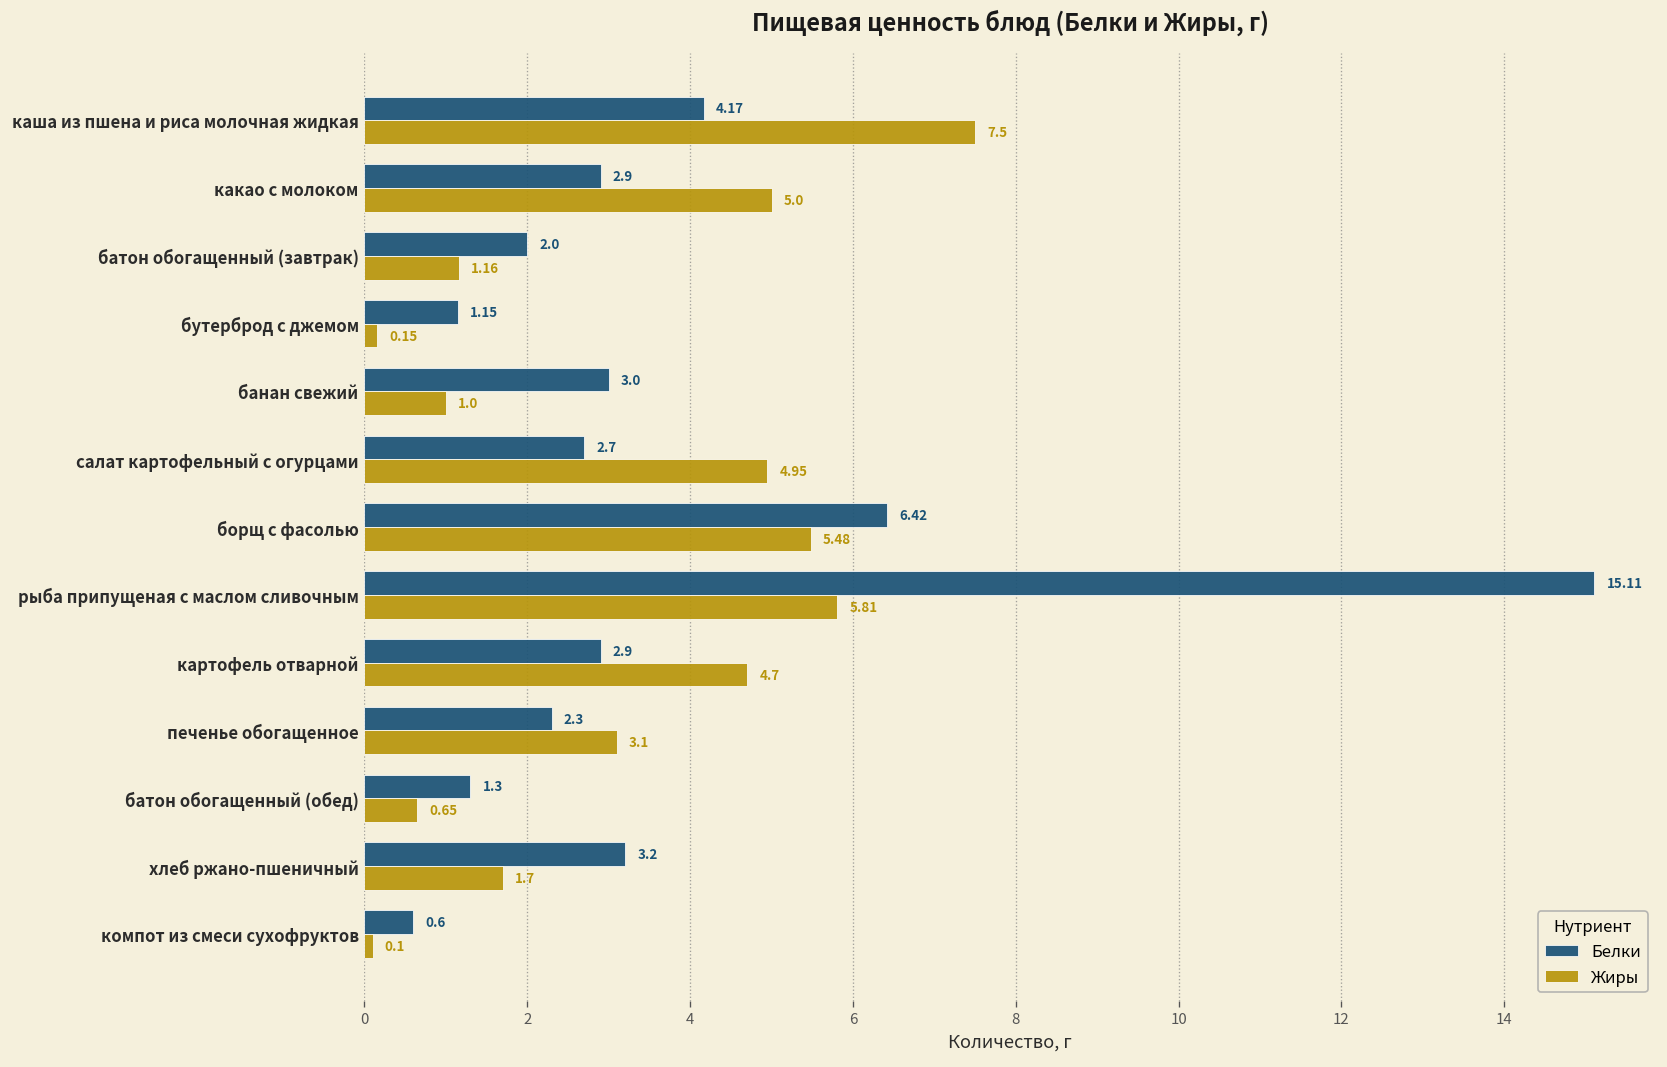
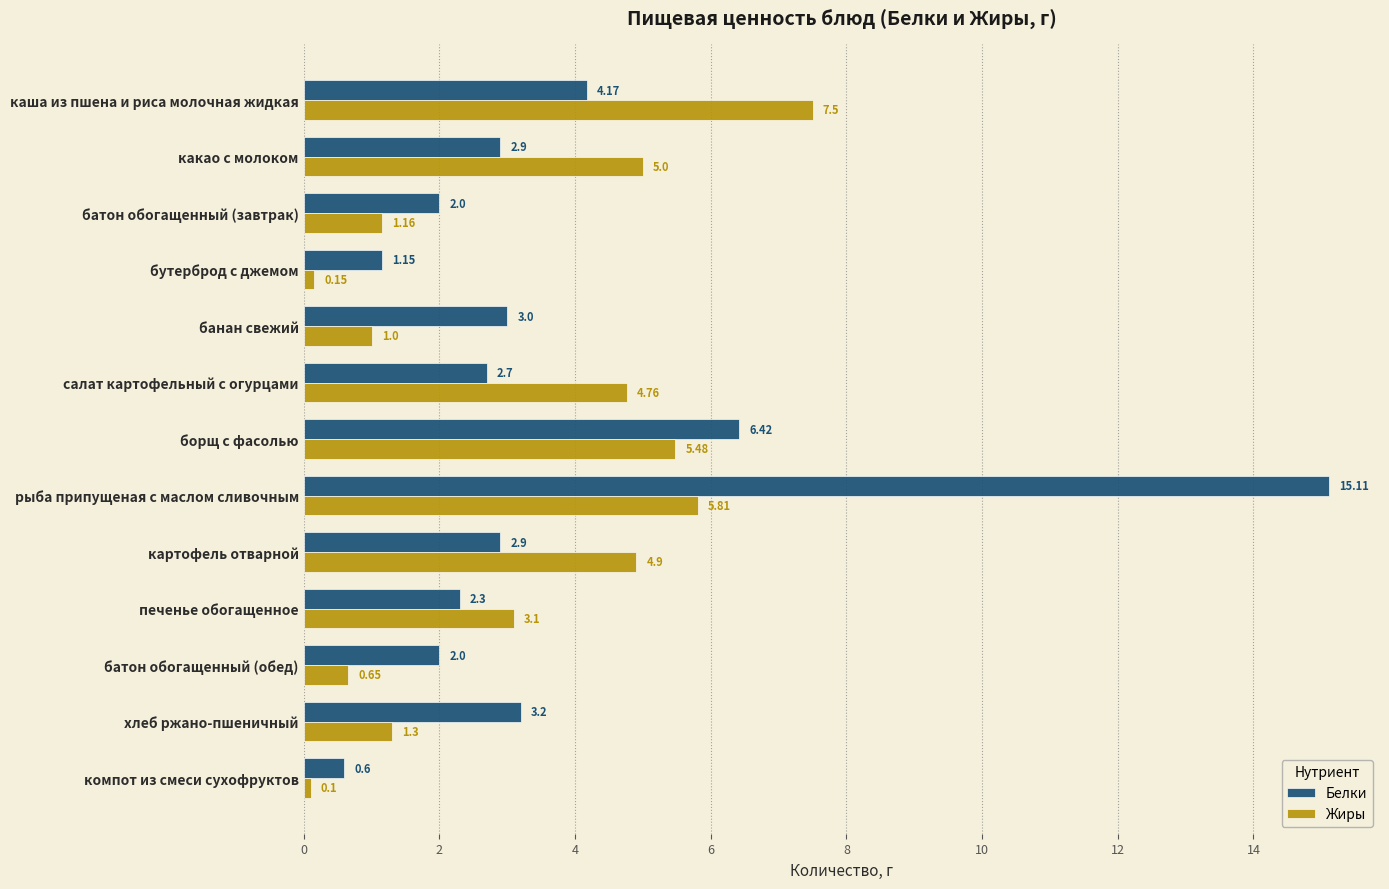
  {
    "Белки": {
      "каша из пшена и риса молочная жидкая": 4.17,
      "какао с молоком": 2.9,
      "батон обогащенный (завтрак)": 2.0,
      "бутерброд с джемом": 1.15,
      "банан свежий": 3.0,
      "салат картофельный с огурцами": 2.7,
      "борщ с фасолью": 6.42,
      "рыба припущеная с маслом сливочным": 15.11,
      "картофель отварной": 2.9,
      "печенье обогащенное": 2.3,
-     "батон обогащенный (обед)": 1.3,
+     "батон обогащенный (обед)": 2.0,
      "хлеб ржано-пшеничный": 3.2,
      "компот из смеси сухофруктов": 0.6
    },
    "Жиры": {
      "каша из пшена и риса молочная жидкая": 7.5,
      "какао с молоком": 5.0,
      "батон обогащенный (завтрак)": 1.16,
      "бутерброд с джемом": 0.15,
      "банан свежий": 1.0,
-     "салат картофельный с огурцами": 4.95,
+     "салат картофельный с огурцами": 4.76,
      "борщ с фасолью": 5.48,
      "рыба припущеная с маслом сливочным": 5.81,
-     "картофель отварной": 4.7,
+     "картофель отварной": 4.9,
      "печенье обогащенное": 3.1,
      "батон обогащенный (обед)": 0.65,
-     "хлеб ржано-пшеничный": 1.7,
+     "хлеб ржано-пшеничный": 1.3,
      "компот из смеси сухофруктов": 0.1
    }
  }
